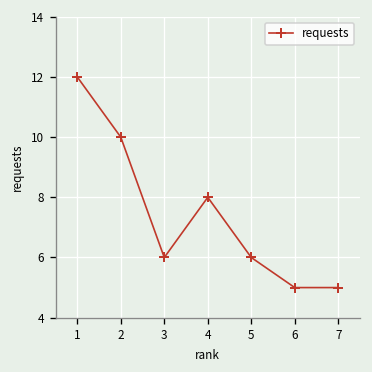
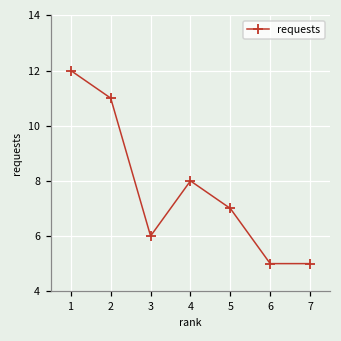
  {
    "1": 12,
-   "2": 10,
+   "2": 11,
    "3": 6,
    "4": 8,
-   "5": 6,
+   "5": 7,
    "6": 5,
    "7": 5
  }
